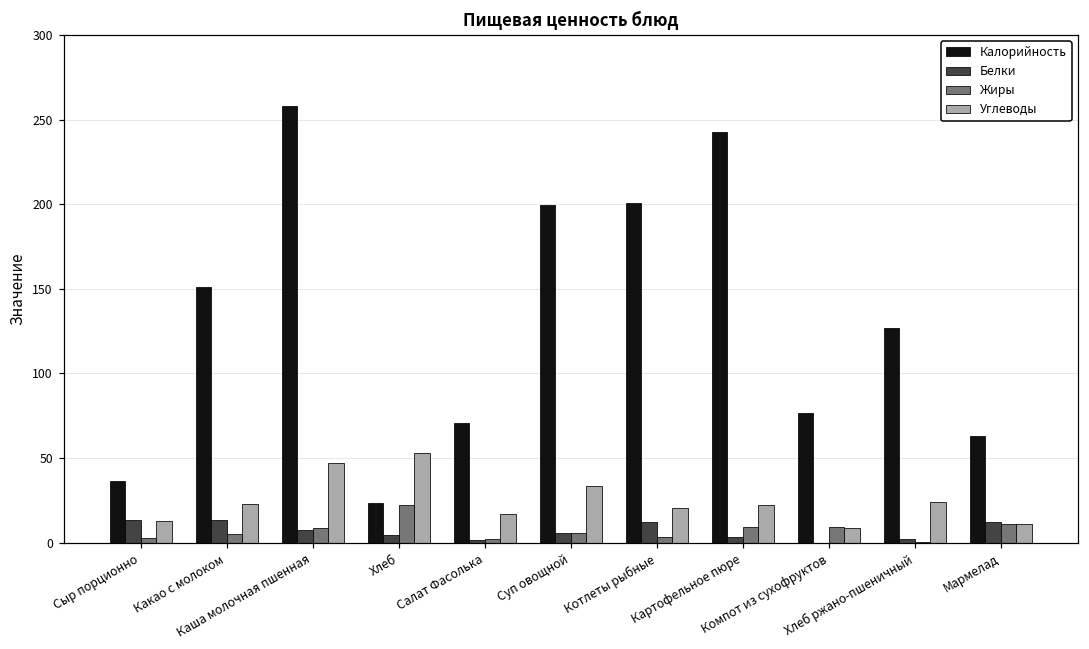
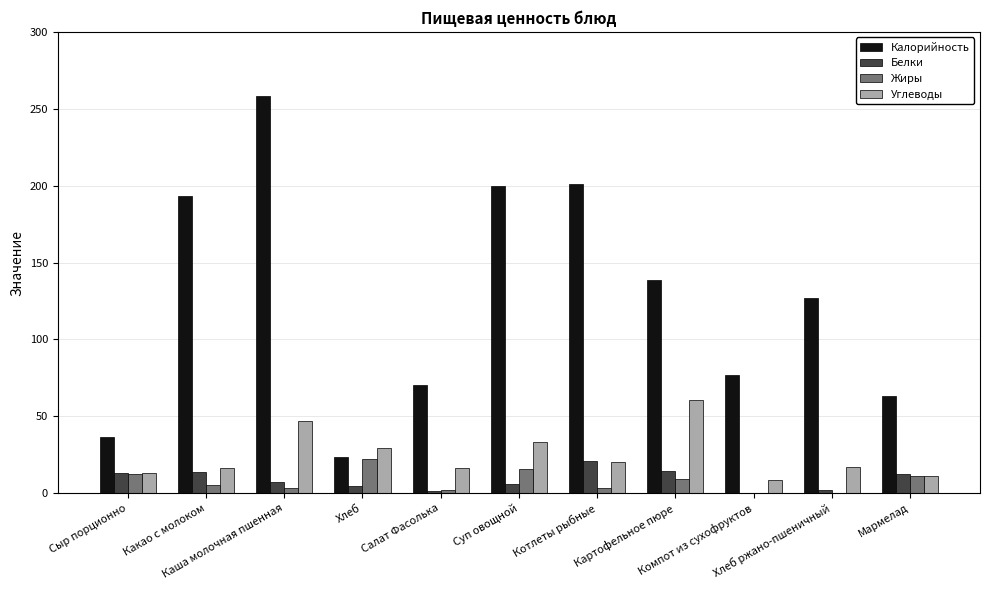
  {
    "Калорийность": {
      "Сыр порционно": 36,
-     "Какао с молоком": 151,
+     "Какао с молоком": 193,
      "Каша молочная пшенная": 258,
      "Хлеб": 23,
      "Салат Фасолька": 71,
      "Суп овощной": 200,
      "Котлеты рыбные": 201,
-     "Картофельное пюре": 242,
+     "Картофельное пюре": 139,
      "Компот из сухофруктов": 77,
      "Хлеб ржано-пшеничный": 127,
      "Мармелад": 63
    },
    "Белки": {
      "Сыр порционно": 13,
      "Какао с молоком": 14,
      "Каша молочная пшенная": 7,
      "Хлеб": 5,
      "Салат Фасолька": 2,
      "Суп овощной": 6,
-     "Котлеты рыбные": 12,
-     "Картофельное пюре": 3,
+     "Котлеты рыбные": 21,
+     "Картофельное пюре": 14,
      "Компот из сухофруктов": 0,
      "Хлеб ржано-пшеничный": 2,
      "Мармелад": 12
    },
    "Жиры": {
-     "Сыр порционно": 3,
+     "Сыр порционно": 13,
      "Какао с молоком": 5,
-     "Каша молочная пшенная": 9,
+     "Каша молочная пшенная": 3,
      "Хлеб": 22,
      "Салат Фасолька": 2,
-     "Суп овощной": 6,
+     "Суп овощной": 16,
      "Котлеты рыбные": 3,
      "Картофельное пюре": 9,
-     "Компот из сухофруктов": 9,
+     "Компот из сухофруктов": 0,
      "Мармелад": 11
    },
    "Углеводы": {
      "Сыр порционно": 13,
-     "Какао с молоком": 23,
+     "Какао с молоком": 16,
      "Каша молочная пшенная": 47,
-     "Хлеб": 53,
+     "Хлеб": 30,
      "Салат Фасолька": 17,
      "Суп овощной": 34,
      "Котлеты рыбные": 20,
-     "Картофельное пюре": 22,
+     "Картофельное пюре": 61,
      "Компот из сухофруктов": 9,
-     "Хлеб ржано-пшеничный": 24,
+     "Хлеб ржано-пшеничный": 17,
      "Мармелад": 11
    }
  }
